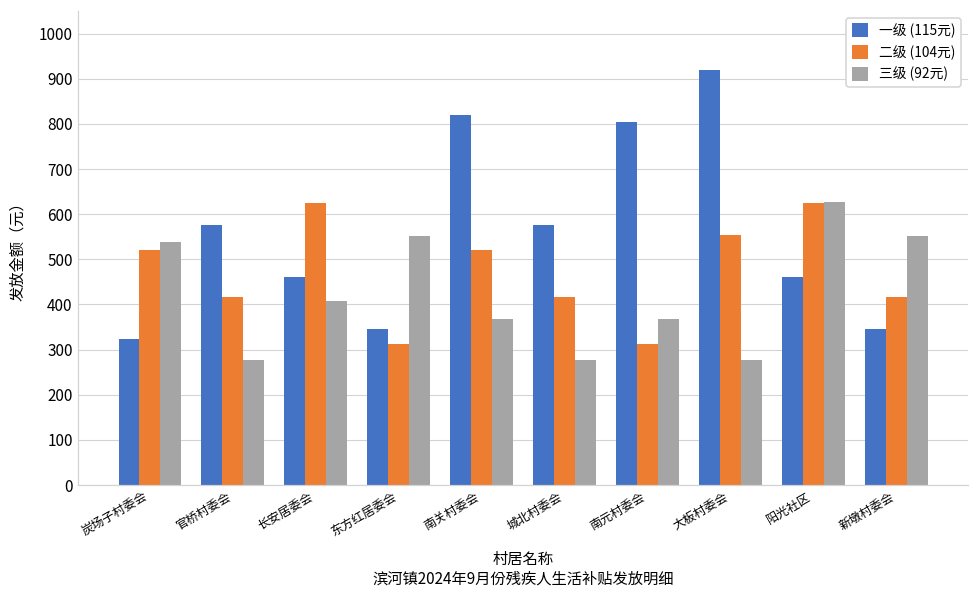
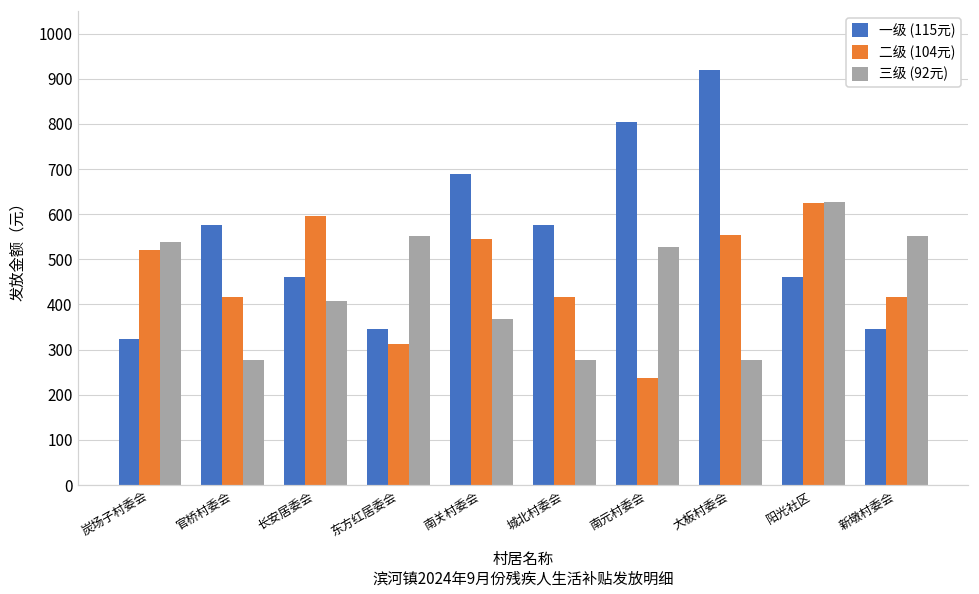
  {
    "一级 (115元)": {
      "炭场子村委会": 320,
      "官桥村委会": 580,
      "长安居委会": 460,
      "东方红居委会": 350,
-     "南关村委会": 820,
+     "南关村委会": 690,
      "城北村委会": 580,
      "南元村委会": 810,
      "大板村委会": 920,
      "阳光社区": 460,
      "新墩村委会": 350
    },
    "二级 (104元)": {
      "炭场子村委会": 520,
      "官桥村委会": 420,
-     "长安居委会": 620,
+     "长安居委会": 600,
      "东方红居委会": 310,
-     "南关村委会": 520,
+     "南关村委会": 550,
      "城北村委会": 420,
-     "南元村委会": 310,
+     "南元村委会": 240,
      "大板村委会": 550,
      "阳光社区": 620,
      "新墩村委会": 420
    },
    "三级 (92元)": {
      "炭场子村委会": 540,
      "官桥村委会": 280,
      "长安居委会": 410,
      "东方红居委会": 550,
      "南关村委会": 370,
      "城北村委会": 280,
-     "南元村委会": 370,
+     "南元村委会": 530,
      "大板村委会": 280,
      "阳光社区": 630,
      "新墩村委会": 550
    }
  }
